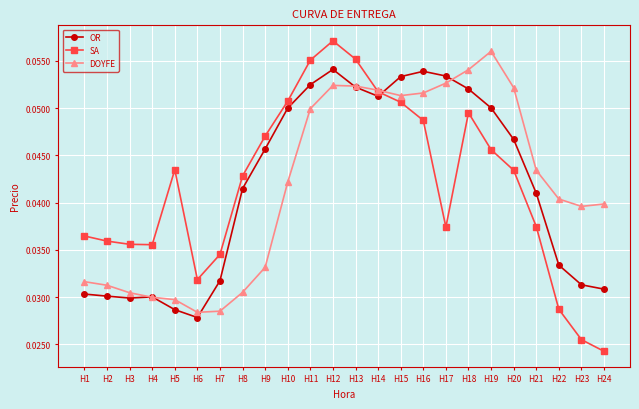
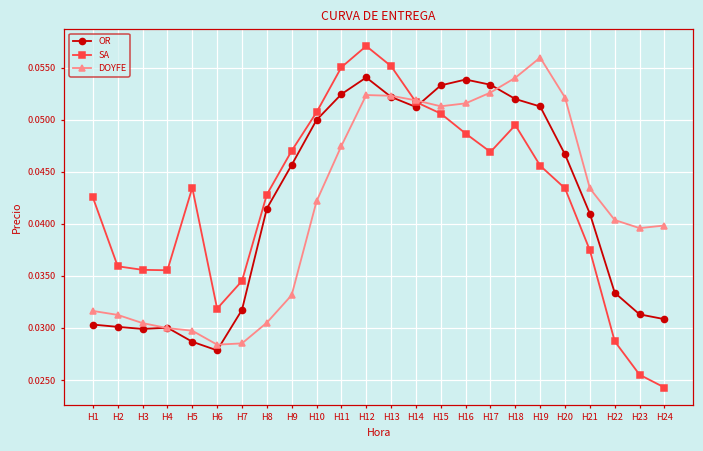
  {
    "OR": {
      "H1": 0.030,
      "H2": 0.030,
      "H3": 0.030,
      "H5": 0.029,
      "H6": 0.028,
      "H7": 0.032,
      "H8": 0.041,
      "H9": 0.046,
      "H10": 0.050,
      "H11": 0.052,
      "H12": 0.054,
      "H14": 0.051,
      "H15": 0.053,
      "H16": 0.054,
      "H17": 0.053,
      "H18": 0.052,
-     "H19": 0.050,
+     "H19": 0.051,
      "H20": 0.047,
      "H21": 0.041,
      "H22": 0.033,
      "H23": 0.031,
      "H24": 0.031
    },
    "SA": {
-     "H1": 0.036,
+     "H1": 0.043,
      "H2": 0.036,
      "H3": 0.036,
      "H4": 0.036,
      "H5": 0.043,
      "H6": 0.032,
      "H7": 0.035,
      "H8": 0.043,
      "H9": 0.047,
      "H10": 0.051,
      "H11": 0.055,
      "H12": 0.057,
      "H13": 0.055,
      "H15": 0.051,
      "H16": 0.049,
-     "H17": 0.037,
+     "H17": 0.047,
      "H18": 0.050,
      "H19": 0.046,
      "H20": 0.043,
      "H21": 0.037,
      "H22": 0.029,
      "H23": 0.026,
      "H24": 0.024
    },
    "DOYFE": {
      "H1": 0.032,
      "H2": 0.031,
      "H3": 0.030,
      "H5": 0.030,
      "H6": 0.028,
      "H7": 0.029,
      "H8": 0.031,
      "H9": 0.033,
      "H10": 0.042,
-     "H11": 0.050,
+     "H11": 0.048,
      "H12": 0.052,
      "H15": 0.051,
      "H16": 0.052,
      "H17": 0.053,
      "H18": 0.054,
      "H19": 0.056,
      "H20": 0.052,
      "H21": 0.043,
      "H22": 0.040,
      "H23": 0.040,
      "H24": 0.040
    }
  }
